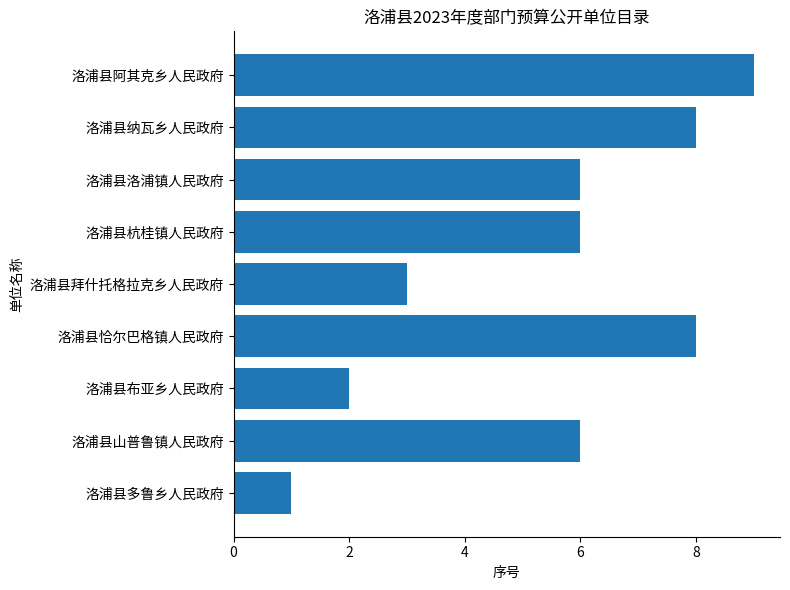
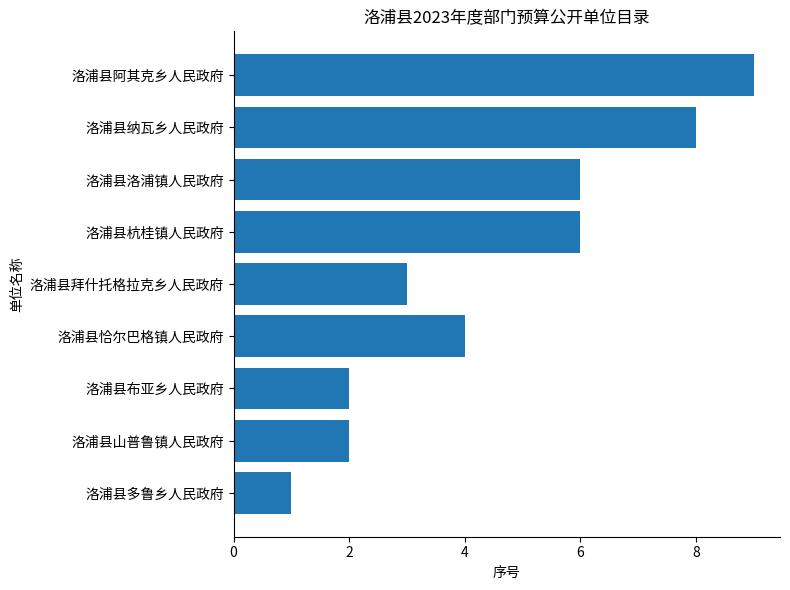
  {
    "洛浦县阿其克乡人民政府": 9,
    "洛浦县纳瓦乡人民政府": 8,
    "洛浦县洛浦镇人民政府": 6,
    "洛浦县杭桂镇人民政府": 6,
    "洛浦县拜什托格拉克乡人民政府": 3,
-   "洛浦县恰尔巴格镇人民政府": 8,
+   "洛浦县恰尔巴格镇人民政府": 4,
    "洛浦县布亚乡人民政府": 2,
-   "洛浦县山普鲁镇人民政府": 6,
+   "洛浦县山普鲁镇人民政府": 2,
    "洛浦县多鲁乡人民政府": 1
  }
